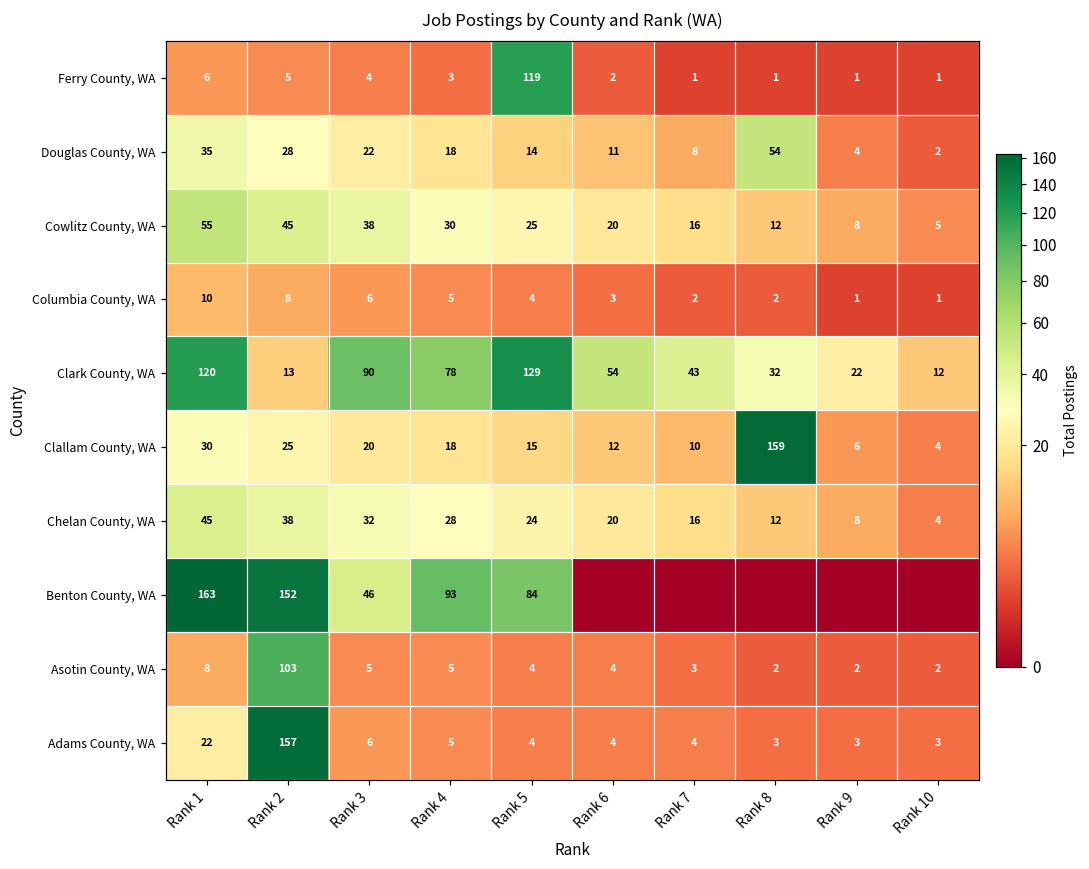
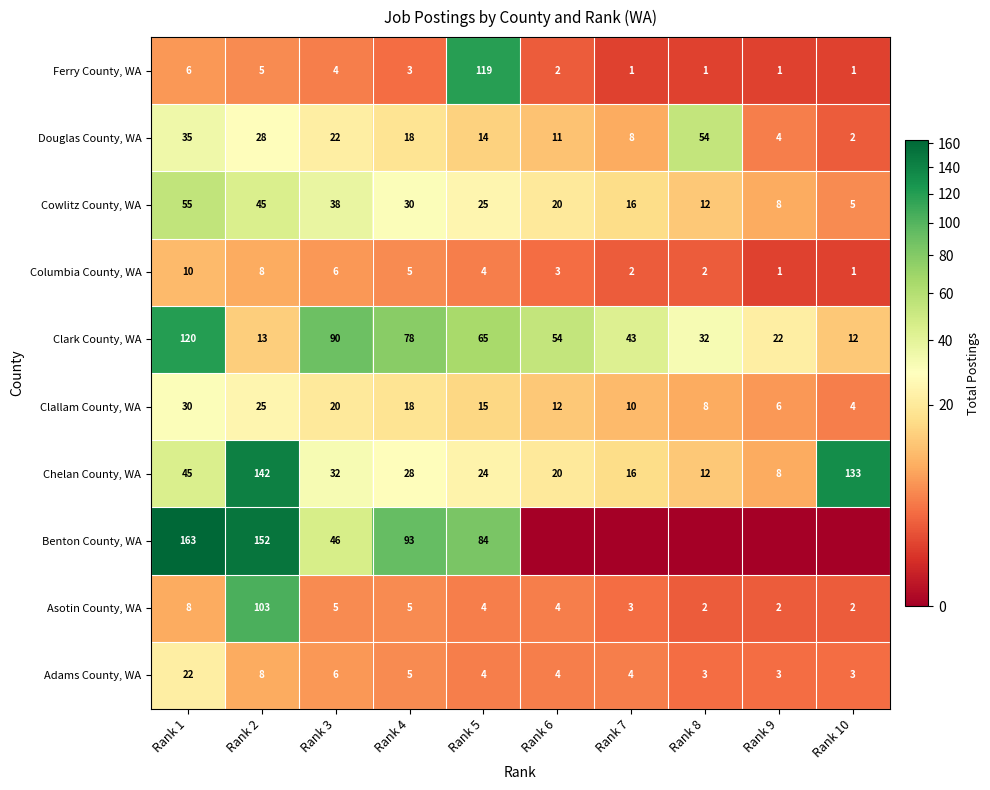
  {
    "Ferry County, WA": {
      "Rank 1": 6,
      "Rank 2": 5,
      "Rank 3": 4,
      "Rank 4": 3,
      "Rank 5": 119,
      "Rank 6": 2,
      "Rank 7": 1,
      "Rank 8": 1,
      "Rank 9": 1,
      "Rank 10": 1
    },
    "Douglas County, WA": {
      "Rank 1": 35,
      "Rank 2": 28,
      "Rank 3": 22,
      "Rank 4": 18,
      "Rank 5": 14,
      "Rank 6": 11,
      "Rank 7": 8,
      "Rank 8": 54,
      "Rank 9": 4,
      "Rank 10": 2
    },
    "Cowlitz County, WA": {
      "Rank 1": 55,
      "Rank 2": 45,
      "Rank 3": 38,
      "Rank 4": 30,
      "Rank 5": 25,
      "Rank 6": 20,
      "Rank 7": 16,
      "Rank 8": 12,
      "Rank 9": 8,
      "Rank 10": 5
    },
    "Columbia County, WA": {
      "Rank 1": 10,
      "Rank 2": 8,
      "Rank 3": 6,
      "Rank 4": 5,
      "Rank 5": 4,
      "Rank 6": 3,
      "Rank 7": 2,
      "Rank 8": 2,
      "Rank 9": 1,
      "Rank 10": 1
    },
    "Clark County, WA": {
      "Rank 1": 120,
      "Rank 2": 13,
      "Rank 3": 90,
      "Rank 4": 78,
-     "Rank 5": 129,
+     "Rank 5": 65,
      "Rank 6": 54,
      "Rank 7": 43,
      "Rank 8": 32,
      "Rank 9": 22,
      "Rank 10": 12
    },
    "Clallam County, WA": {
      "Rank 1": 30,
      "Rank 2": 25,
      "Rank 3": 20,
      "Rank 4": 18,
      "Rank 5": 15,
      "Rank 6": 12,
      "Rank 7": 10,
-     "Rank 8": 159,
+     "Rank 8": 8,
      "Rank 9": 6,
      "Rank 10": 4
    },
    "Chelan County, WA": {
      "Rank 1": 45,
-     "Rank 2": 38,
+     "Rank 2": 142,
      "Rank 3": 32,
      "Rank 4": 28,
      "Rank 5": 24,
      "Rank 6": 20,
      "Rank 7": 16,
      "Rank 8": 12,
      "Rank 9": 8,
-     "Rank 10": 4
+     "Rank 10": 133
    },
    "Benton County, WA": {
      "Rank 1": 163,
      "Rank 2": 152,
      "Rank 3": 46,
      "Rank 4": 93,
      "Rank 5": 84
    },
    "Asotin County, WA": {
      "Rank 1": 8,
      "Rank 2": 103,
      "Rank 3": 5,
      "Rank 4": 5,
      "Rank 5": 4,
      "Rank 6": 4,
      "Rank 7": 3,
      "Rank 8": 2,
      "Rank 9": 2,
      "Rank 10": 2
    },
    "Adams County, WA": {
      "Rank 1": 22,
-     "Rank 2": 157,
+     "Rank 2": 8,
      "Rank 3": 6,
      "Rank 4": 5,
      "Rank 5": 4,
      "Rank 6": 4,
      "Rank 7": 4,
      "Rank 8": 3,
      "Rank 9": 3,
      "Rank 10": 3
    }
  }
